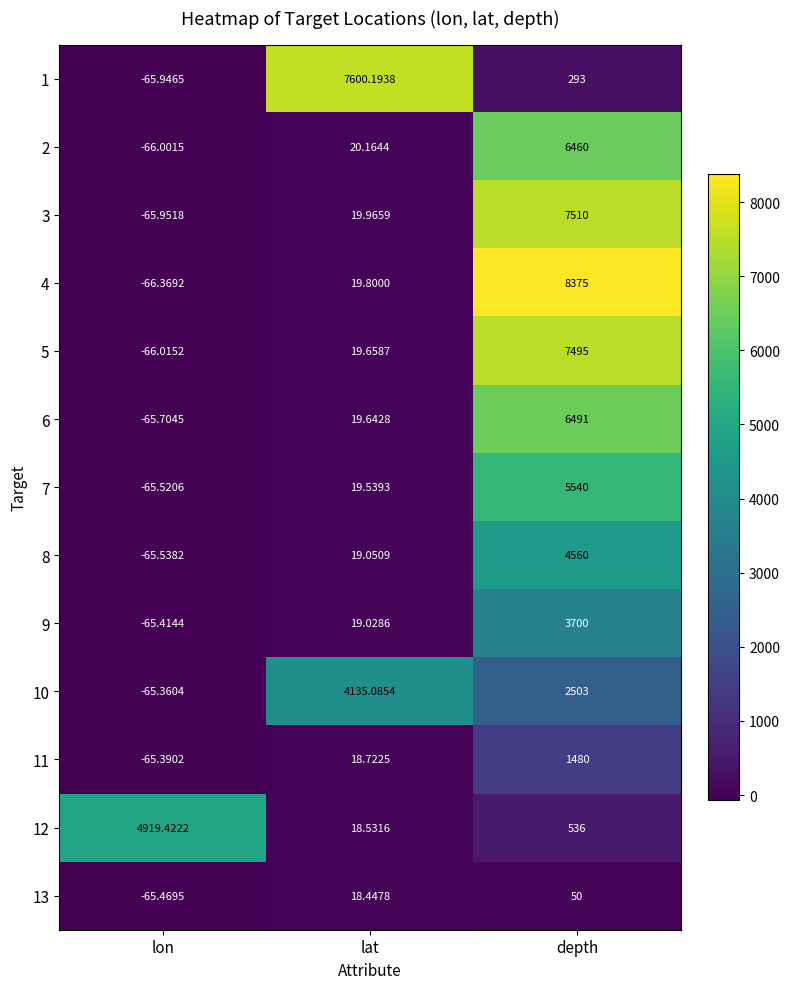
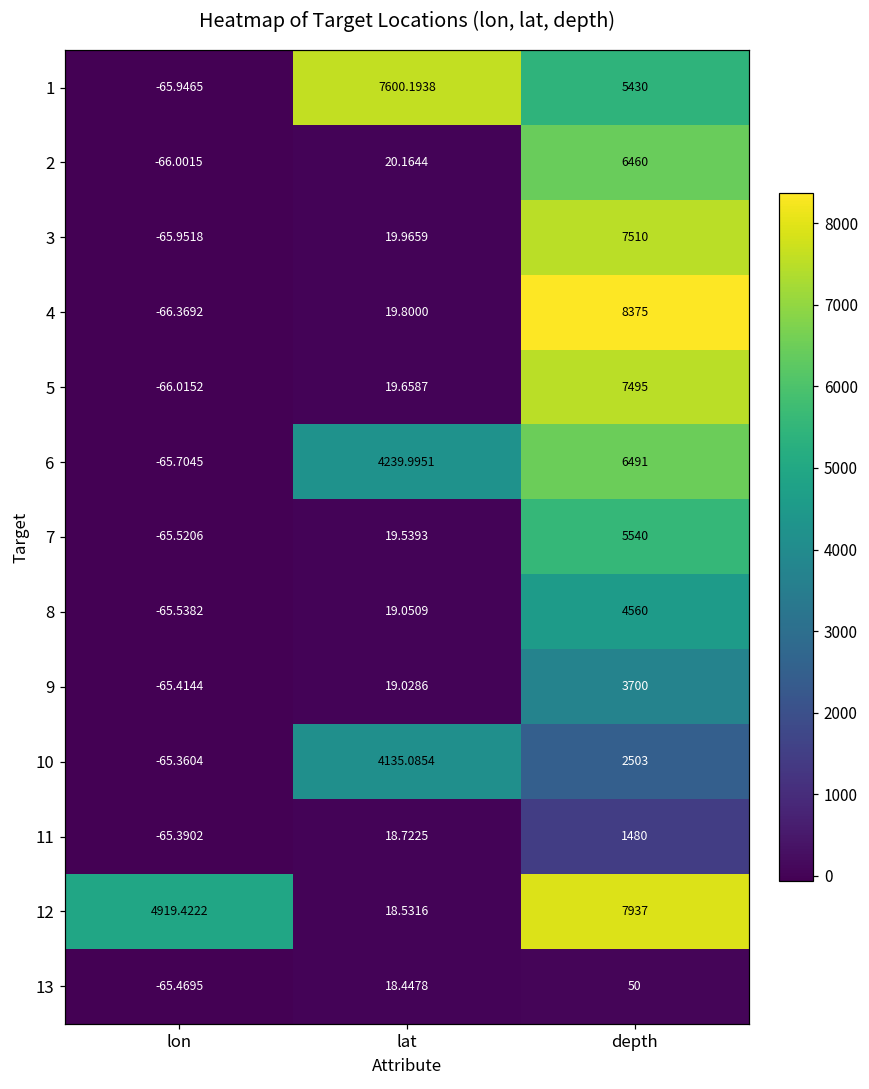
  {
    "1": {
      "lon": -65.9465,
      "lat": 7600.1938,
-     "depth": 293
+     "depth": 5430
    },
    "2": {
      "lon": -66.0015,
      "lat": 20.1644,
      "depth": 6460
    },
    "3": {
      "lon": -65.9518,
      "lat": 19.9659,
      "depth": 7510
    },
    "4": {
      "lon": -66.3692,
      "lat": 19.8000,
      "depth": 8375
    },
    "5": {
      "lon": -66.0152,
      "lat": 19.6587,
      "depth": 7495
    },
    "6": {
      "lon": -65.7045,
-     "lat": 19.6428,
+     "lat": 4239.9951,
      "depth": 6491
    },
    "7": {
      "lon": -65.5206,
      "lat": 19.5393,
      "depth": 5540
    },
    "8": {
      "lon": -65.5382,
      "lat": 19.0509,
      "depth": 4560
    },
    "9": {
      "lon": -65.4144,
      "lat": 19.0286,
      "depth": 3700
    },
    "10": {
      "lon": -65.3604,
      "lat": 4135.0854,
      "depth": 2503
    },
    "11": {
      "lon": -65.3902,
      "lat": 18.7225,
      "depth": 1480
    },
    "12": {
      "lon": 4919.4222,
      "lat": 18.5316,
-     "depth": 536
+     "depth": 7937
    },
    "13": {
      "lon": -65.4695,
      "lat": 18.4478,
      "depth": 50
    }
  }
